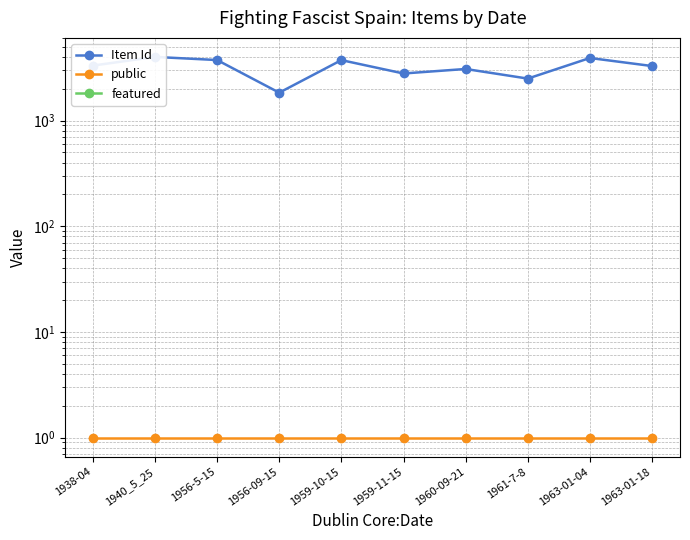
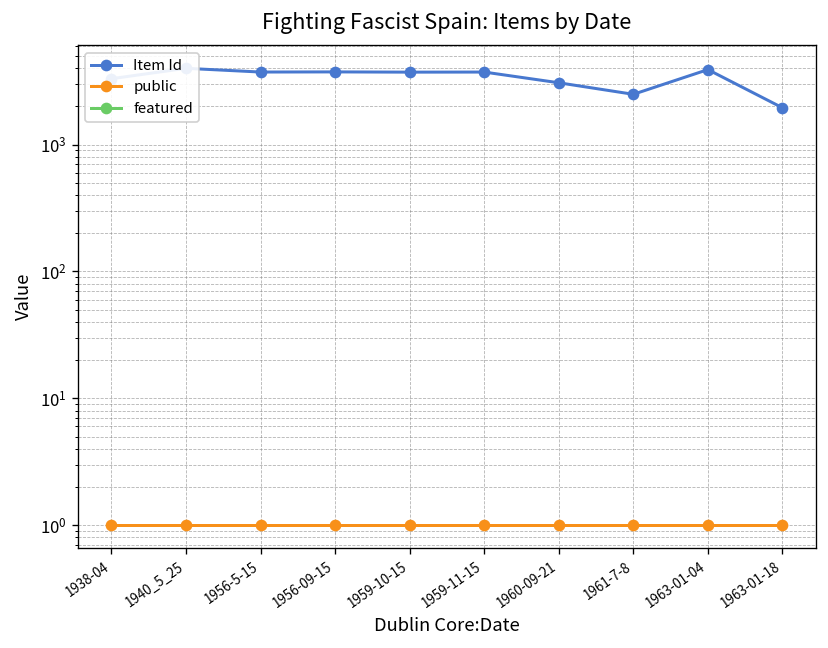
  {
    "Item Id": {
      "1956-5-15": 3700,
-     "1956-09-15": 1800,
+     "1956-09-15": 3700,
      "1959-10-15": 3700,
-     "1959-11-15": 2800,
+     "1959-11-15": 3700,
      "1960-09-21": 3100,
      "1961-7-8": 2500,
      "1963-01-04": 3900,
-     "1963-01-18": 3300
+     "1963-01-18": 2000
    },
    "public": {
      "1938-04": 1,
      "1940_5_25": 1,
      "1956-5-15": 1,
      "1956-09-15": 1,
      "1959-10-15": 1,
      "1959-11-15": 1,
      "1960-09-21": 1,
      "1961-7-8": 1,
      "1963-01-04": 1,
      "1963-01-18": 1
    }
  }
